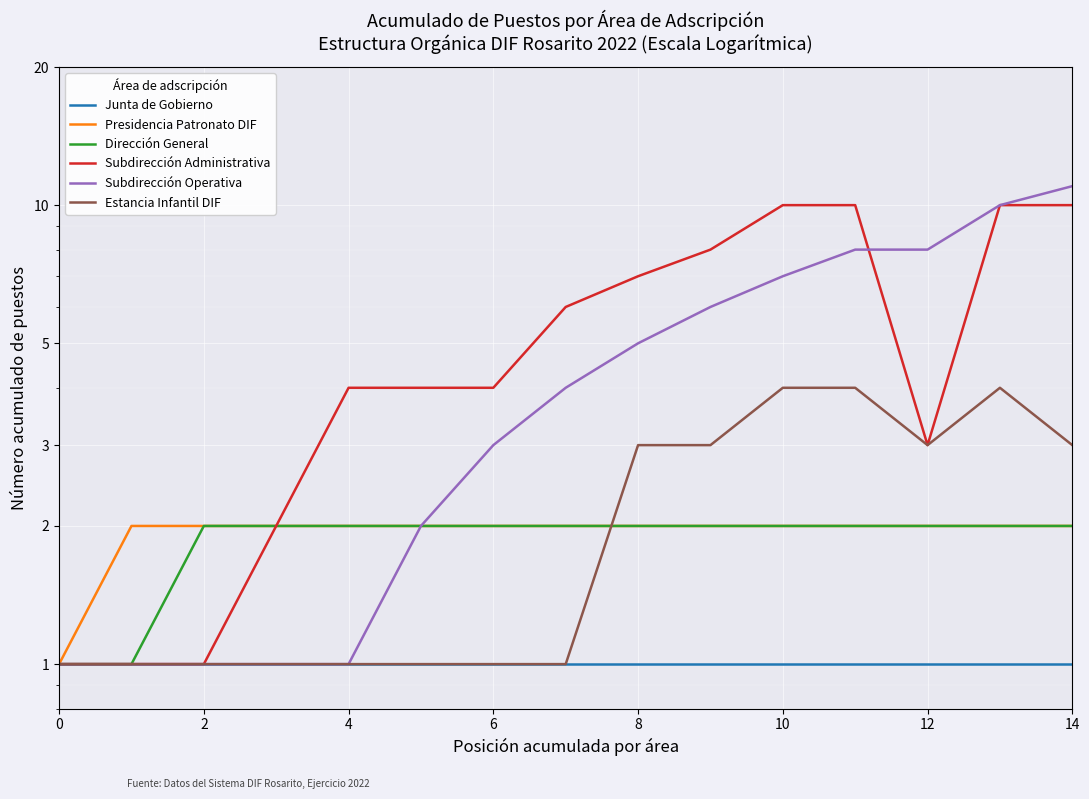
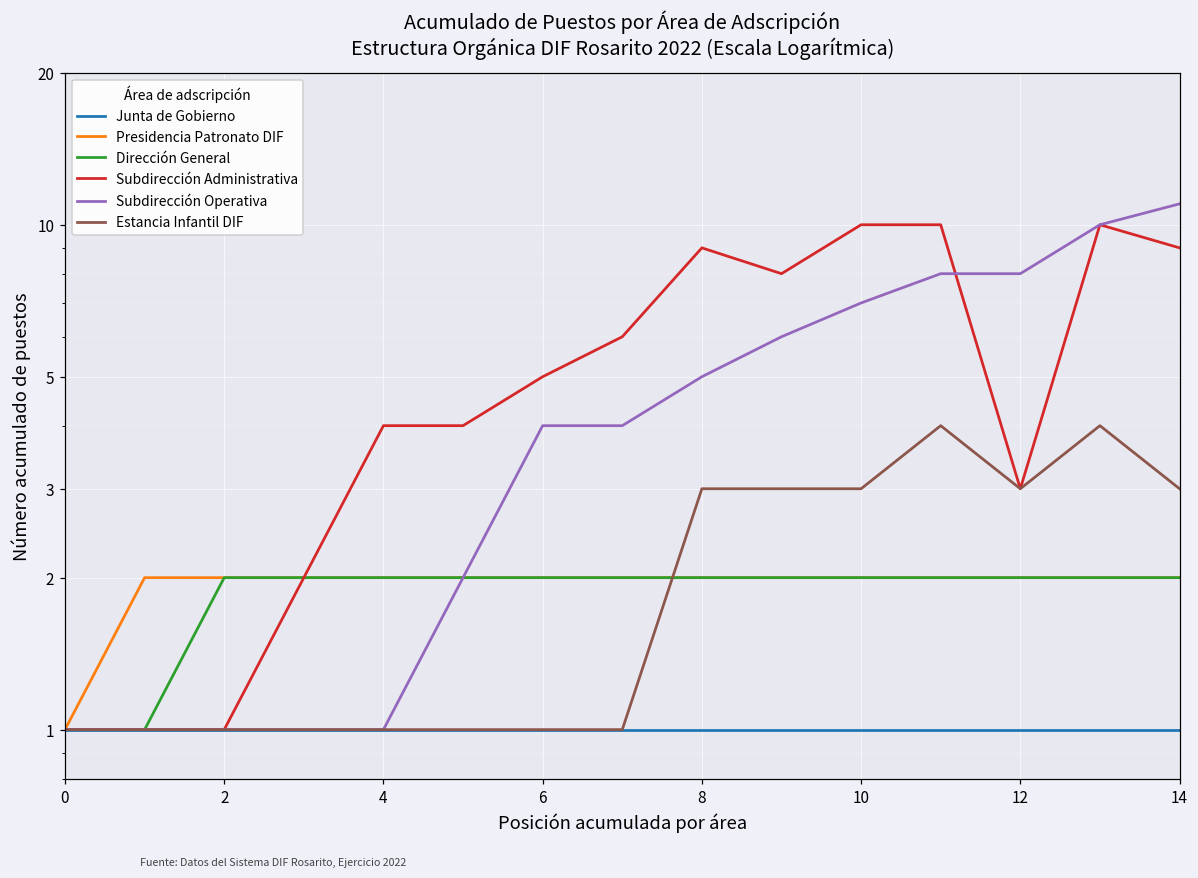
  {
    "Junta de Gobierno": {
      "8": 1,
      "10": 1,
      "12": 1,
      "14": 1
    },
    "Subdirección Administrativa": {
      "4": 4,
-     "6": 4,
-     "8": 7,
+     "6": 5,
+     "8": 9,
      "10": 10,
-     "14": 10
+     "14": 9
    },
    "Subdirección Operativa": {
-     "6": 3,
+     "6": 4,
      "8": 5,
      "10": 7,
      "12": 8,
      "14": 11
    },
    "Estancia Infantil DIF": {
      "8": 3,
-     "10": 4,
+     "10": 3,
      "14": 3
    }
  }
